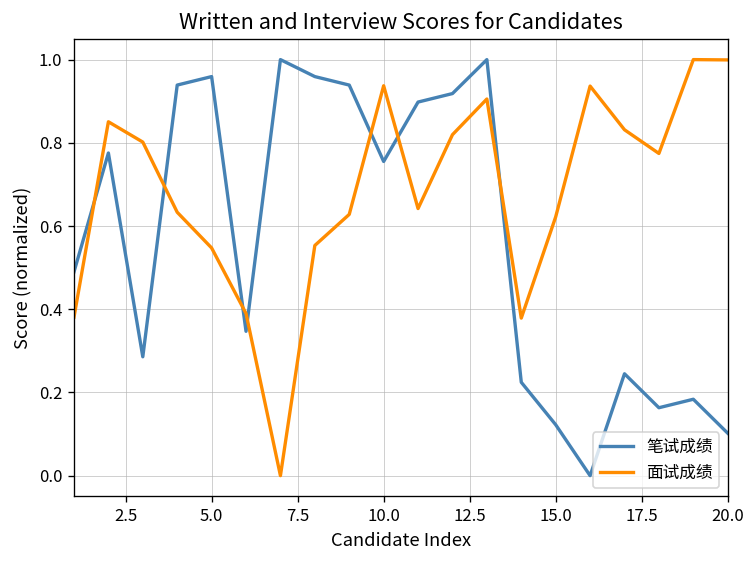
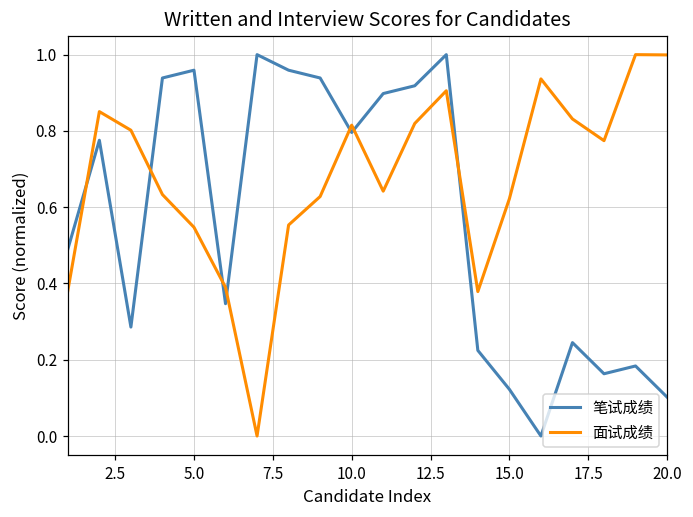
  {
    "笔试成绩": {
      "5.0": 0.96,
-     "10.0": 0.76,
+     "10.0": 0.80,
      "15.0": 0.12,
      "20.0": 0.10
    },
    "面试成绩": {
      "5.0": 0.55,
-     "10.0": 0.94,
+     "10.0": 0.82,
      "15.0": 0.62,
      "20.0": 1.00
    }
  }
